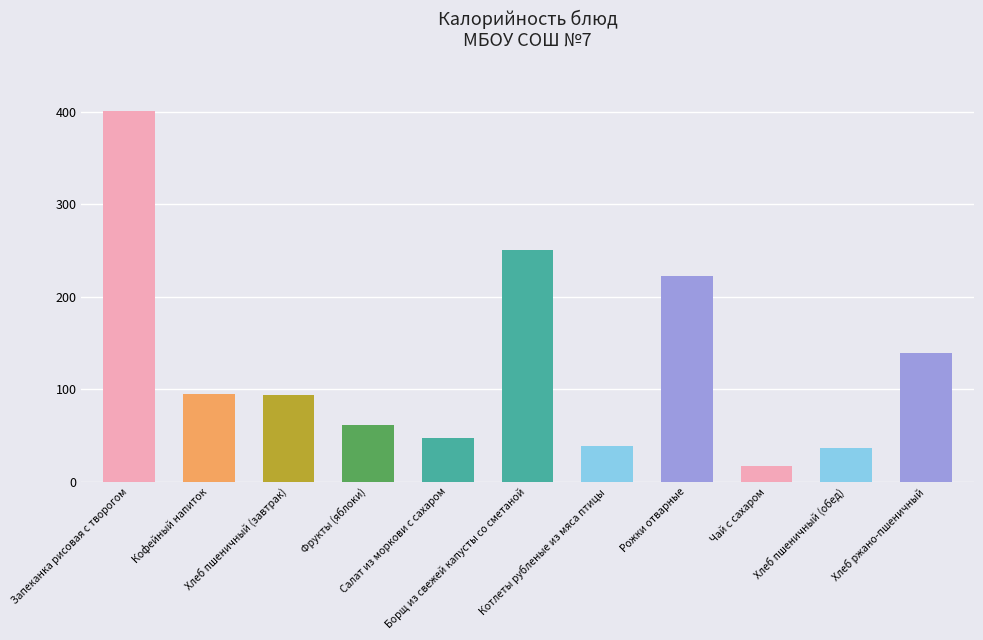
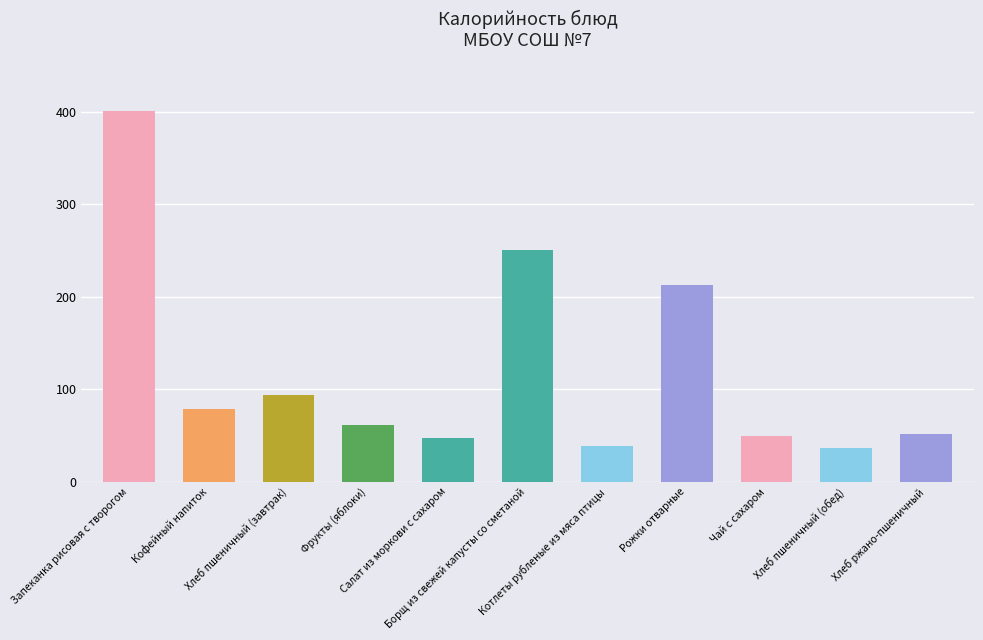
  {
    "Запеканка рисовая с творогом": 400,
-   "Кофейный напиток": 90,
+   "Кофейный напиток": 80,
    "Хлеб пшеничный (завтрак)": 90,
    "Фрукты (яблоки)": 60,
    "Салат из моркови с сахаром": 50,
    "Борщ из свежей капусты со сметаной": 250,
    "Котлеты рубленые из мяса птицы": 40,
-   "Рожки отварные": 220,
-   "Чай с сахаром": 20,
+   "Рожки отварные": 210,
+   "Чай с сахаром": 50,
    "Хлеб пшеничный (обед)": 40,
-   "Хлеб ржано-пшеничный": 140
+   "Хлеб ржано-пшеничный": 50
  }
